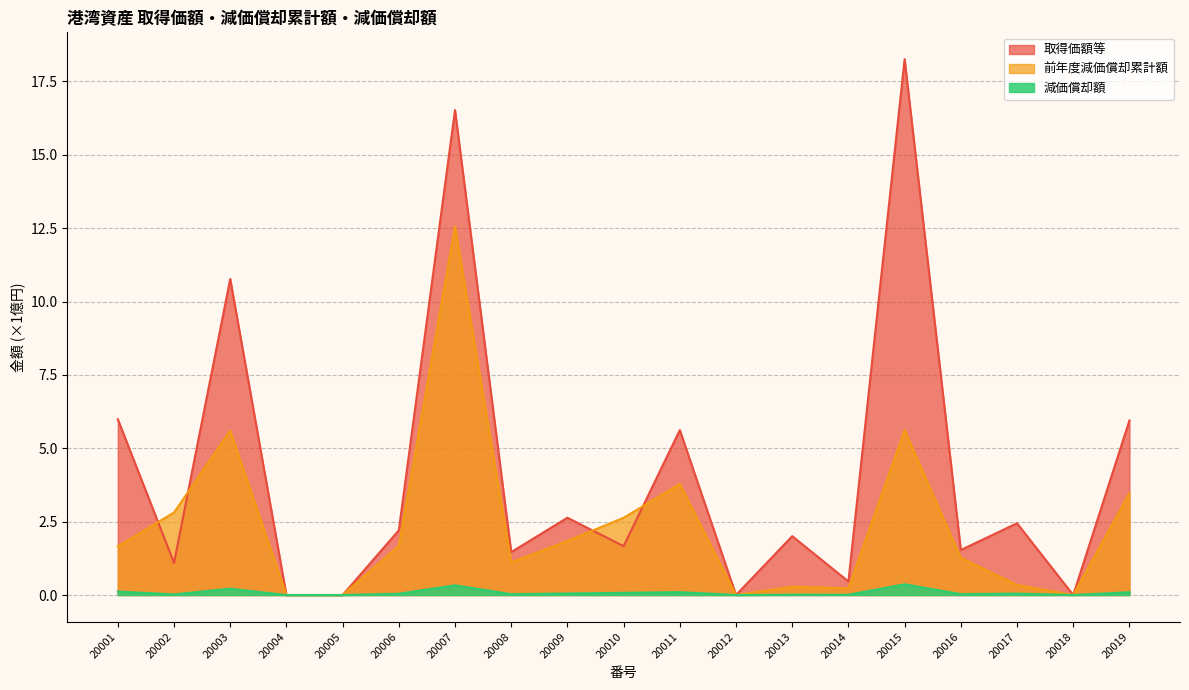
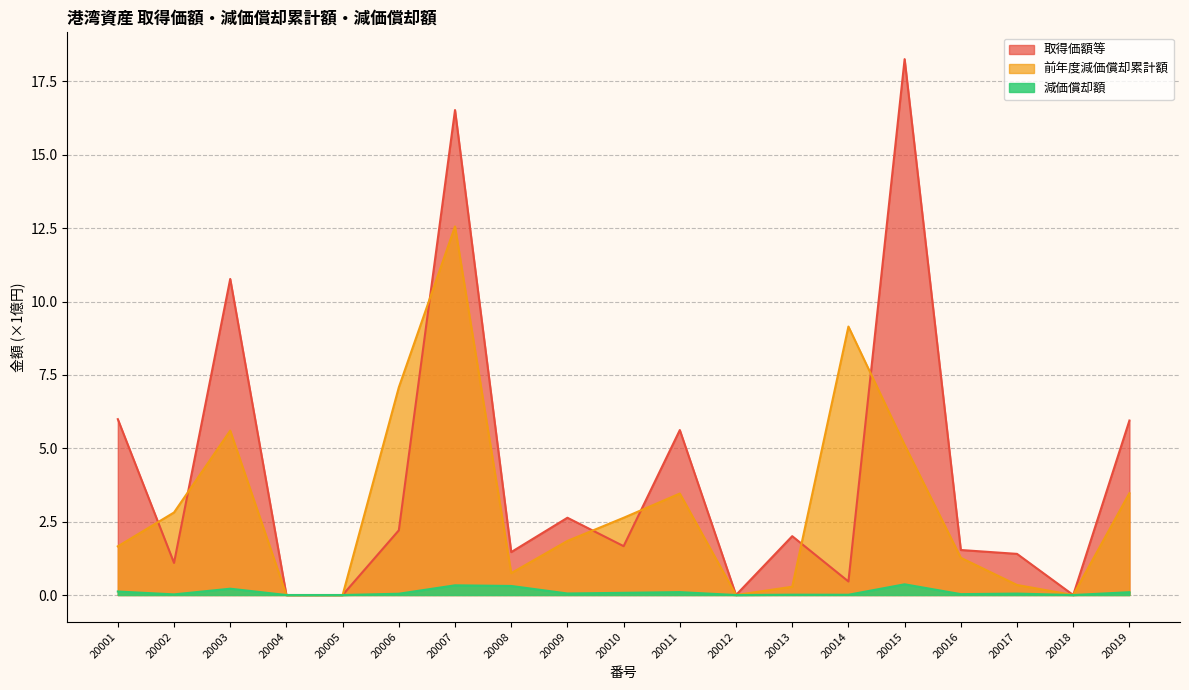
  {
    "取得価額等": {
      "20001": 6.0,
      "20002": 1.1,
      "20003": 10.8,
      "20006": 2.2,
      "20007": 16.5,
      "20008": 1.5,
      "20009": 2.6,
      "20010": 1.7,
      "20011": 5.6,
      "20013": 2.0,
      "20014": 0.5,
      "20015": 18.3,
      "20016": 1.5,
-     "20017": 2.4,
+     "20017": 1.4,
      "20019": 5.9
    },
    "前年度減価償却累計額": {
      "20001": 1.7,
      "20002": 2.8,
      "20003": 5.6,
-     "20006": 1.7,
+     "20006": 7.1,
      "20007": 12.6,
-     "20008": 1.1,
+     "20008": 0.7,
      "20009": 1.8,
      "20010": 2.6,
-     "20011": 3.8,
+     "20011": 3.5,
      "20013": 0.3,
-     "20014": 0.2,
-     "20015": 5.6,
+     "20014": 9.1,
+     "20015": 5.1,
      "20016": 1.3,
      "20017": 0.3,
      "20019": 3.5
    },
    "減価償却額": {
      "20001": 0.1,
      "20002": 0.0,
      "20003": 0.2,
      "20006": 0.0,
      "20007": 0.3,
-     "20008": 0.0,
+     "20008": 0.3,
      "20009": 0.1,
      "20010": 0.1,
      "20011": 0.1,
      "20013": 0.0,
      "20014": 0.0,
      "20015": 0.4,
      "20016": 0.0,
      "20017": 0.0,
      "20019": 0.1
    }
  }
